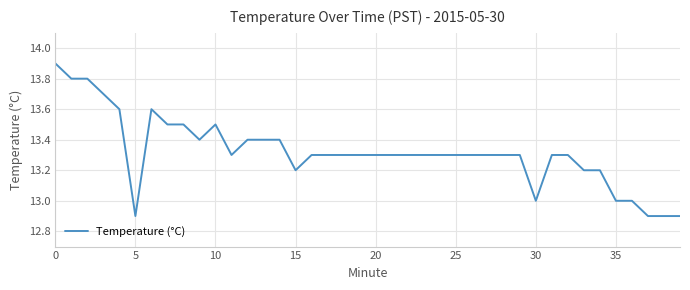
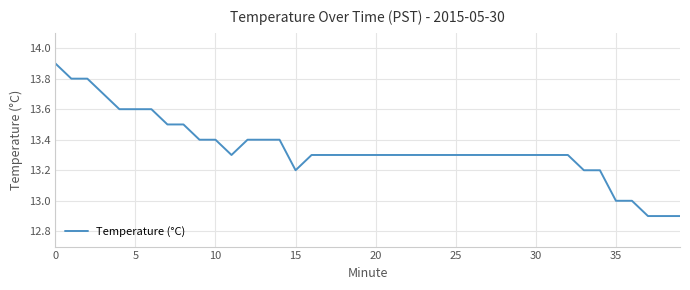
  {
    "0": 13.9,
-   "5": 12.9,
-   "10": 13.5,
+   "5": 13.6,
+   "10": 13.4,
    "15": 13.2,
    "20": 13.3,
    "25": 13.3,
-   "30": 13.0,
+   "30": 13.3,
    "35": 13.0
  }
